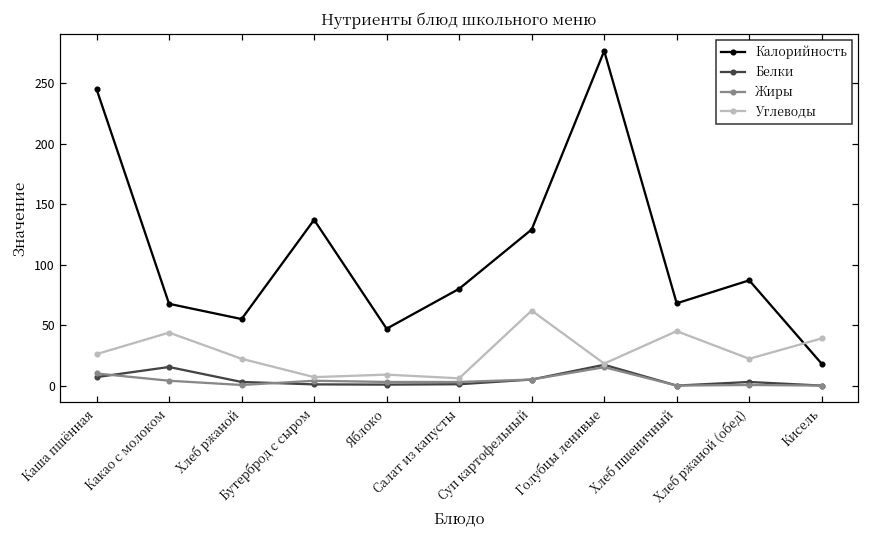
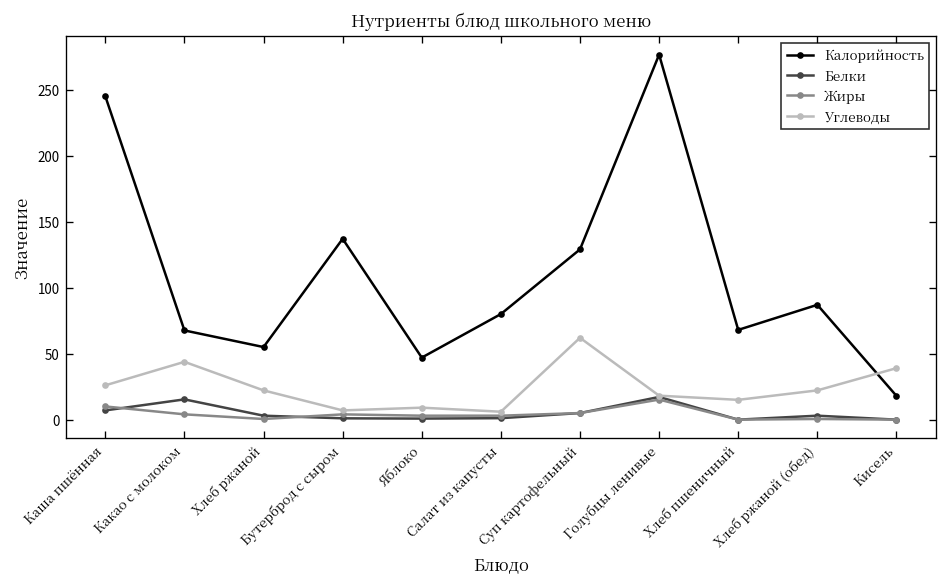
  {
    "Калорийность": {
      "Каша пшённая": 245,
      "Какао с молоком": 68,
      "Хлеб ржаной": 55,
      "Бутерброд с сыром": 137,
      "Яблоко": 47,
      "Салат из капусты": 80,
      "Суп картофельный": 129,
      "Голубцы ленивые": 277,
      "Хлеб пшеничный": 68,
      "Хлеб ржаной (обед)": 87,
      "Кисель": 18
    },
    "Белки": {
      "Каша пшённая": 7,
      "Какао с молоком": 15,
      "Хлеб ржаной": 3,
      "Бутерброд с сыром": 1,
      "Хлеб ржаной (обед)": 3
    },
    "Жиры": {
      "Каша пшённая": 10,
      "Какао с молоком": 4,
      "Хлеб ржаной": 1,
      "Бутерброд с сыром": 4,
      "Хлеб ржаной (обед)": 1
    },
    "Углеводы": {
      "Каша пшённая": 26,
      "Какао с молоком": 44,
      "Хлеб ржаной": 22,
      "Бутерброд с сыром": 7,
      "Яблоко": 9,
      "Салат из капусты": 6,
      "Суп картофельный": 62,
-     "Хлеб пшеничный": 45,
+     "Хлеб пшеничный": 15,
      "Хлеб ржаной (обед)": 22,
      "Кисель": 39
    }
  }
